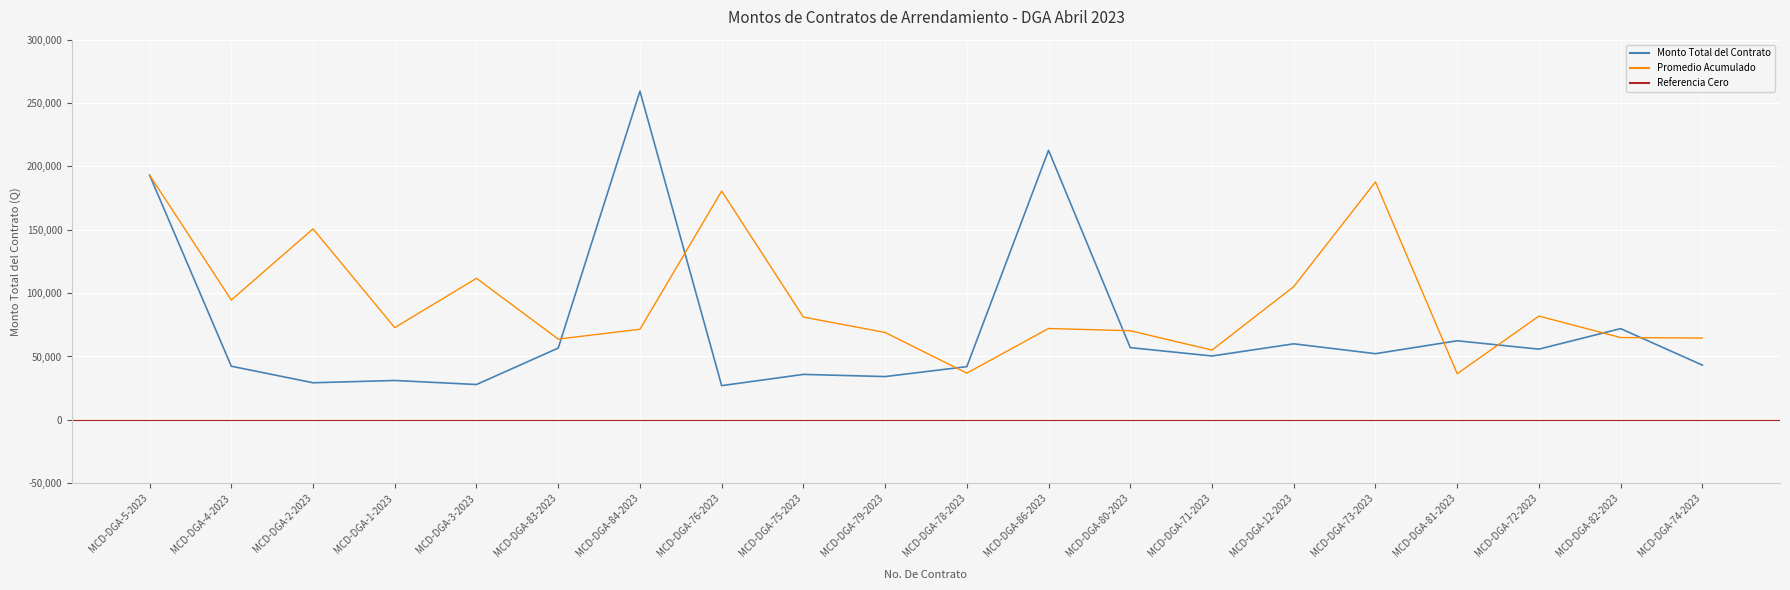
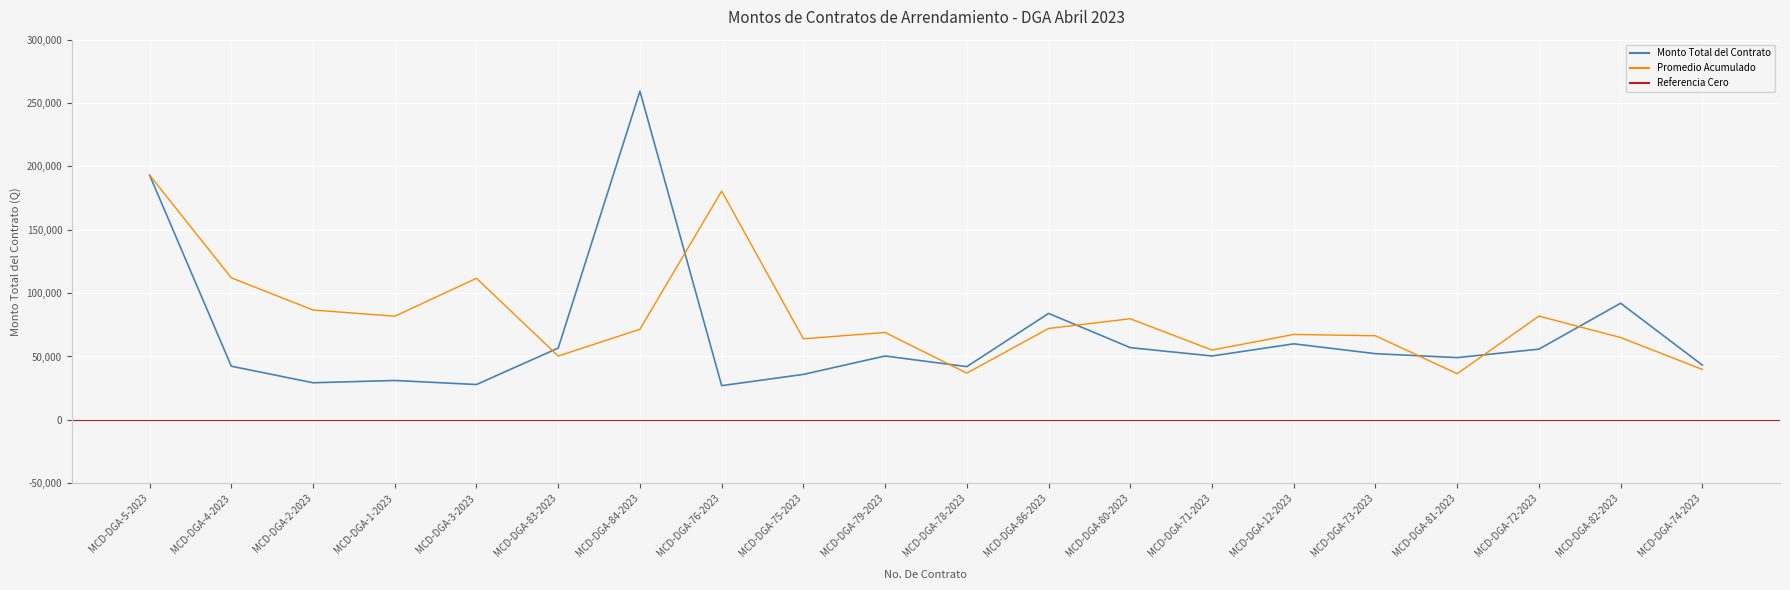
  {
    "Monto Total del Contrato": {
      "MCD-DGA-4-2023": "42,000",
      "MCD-DGA-2-2023": "29,000",
      "MCD-DGA-1-2023": "31,000",
      "MCD-DGA-3-2023": "28,000",
      "MCD-DGA-83-2023": "57,000",
      "MCD-DGA-84-2023": "259,000",
      "MCD-DGA-76-2023": "27,000",
      "MCD-DGA-75-2023": "36,000",
-     "MCD-DGA-79-2023": "34,000",
+     "MCD-DGA-79-2023": "50,000",
      "MCD-DGA-78-2023": "42,000",
-     "MCD-DGA-86-2023": "213,000",
+     "MCD-DGA-86-2023": "84,000",
      "MCD-DGA-80-2023": "57,000",
      "MCD-DGA-71-2023": "50,000",
      "MCD-DGA-12-2023": "60,000",
      "MCD-DGA-73-2023": "52,000",
-     "MCD-DGA-81-2023": "62,000",
+     "MCD-DGA-81-2023": "49,000",
      "MCD-DGA-72-2023": "56,000",
-     "MCD-DGA-82-2023": "72,000",
+     "MCD-DGA-82-2023": "92,000",
      "MCD-DGA-74-2023": "43,000"
    },
    "Promedio Acumulado": {
-     "MCD-DGA-4-2023": "95,000",
-     "MCD-DGA-2-2023": "151,000",
-     "MCD-DGA-1-2023": "73,000",
+     "MCD-DGA-4-2023": "112,000",
+     "MCD-DGA-2-2023": "87,000",
+     "MCD-DGA-1-2023": "82,000",
      "MCD-DGA-3-2023": "112,000",
-     "MCD-DGA-83-2023": "64,000",
+     "MCD-DGA-83-2023": "50,000",
      "MCD-DGA-84-2023": "71,000",
      "MCD-DGA-76-2023": "181,000",
-     "MCD-DGA-75-2023": "81,000",
+     "MCD-DGA-75-2023": "64,000",
      "MCD-DGA-79-2023": "69,000",
      "MCD-DGA-78-2023": "37,000",
      "MCD-DGA-86-2023": "72,000",
-     "MCD-DGA-80-2023": "70,000",
+     "MCD-DGA-80-2023": "80,000",
      "MCD-DGA-71-2023": "55,000",
-     "MCD-DGA-12-2023": "105,000",
-     "MCD-DGA-73-2023": "188,000",
+     "MCD-DGA-12-2023": "67,000",
+     "MCD-DGA-73-2023": "66,000",
      "MCD-DGA-81-2023": "36,000",
      "MCD-DGA-72-2023": "82,000",
      "MCD-DGA-82-2023": "65,000",
-     "MCD-DGA-74-2023": "65,000"
+     "MCD-DGA-74-2023": "40,000"
    }
  }
